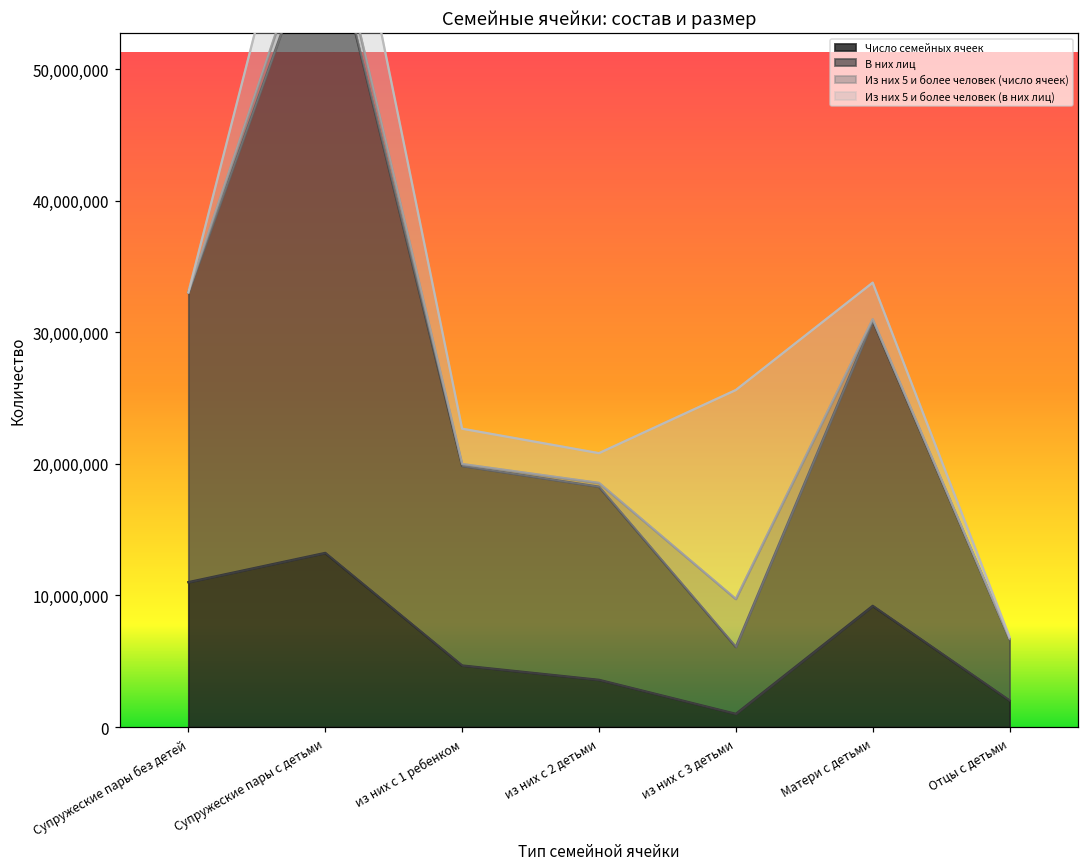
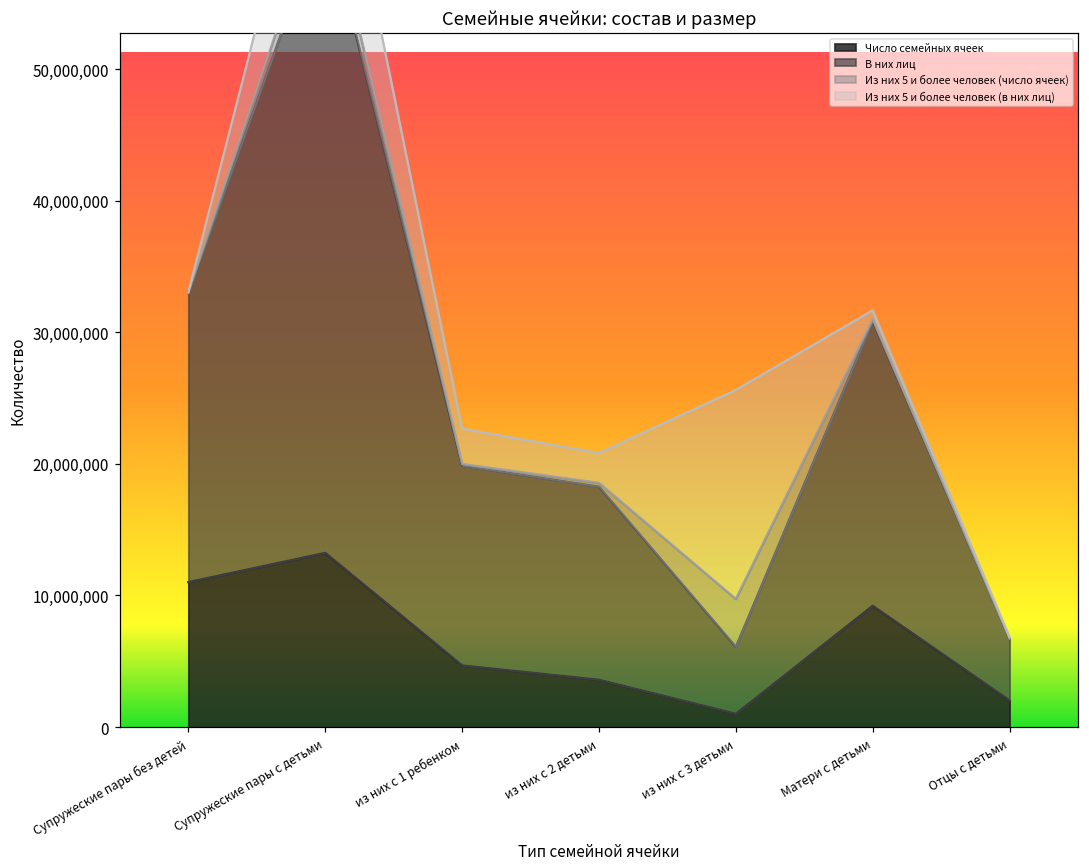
  {
    "Из них 5 и более человек (число ячеек)": {
      "из них с 2 детьми": "300,000",
      "из них с 3 детьми": "3,600,000"
    },
    "Из них 5 и более человек (в них лиц)": {
      "из них с 1 ребенком": "2,700,000",
      "из них с 2 детьми": "2,300,000",
      "из них с 3 детьми": "15,900,000",
-     "Матери с детьми": "2,800,000"
+     "Матери с детьми": "700,000"
    }
  }
